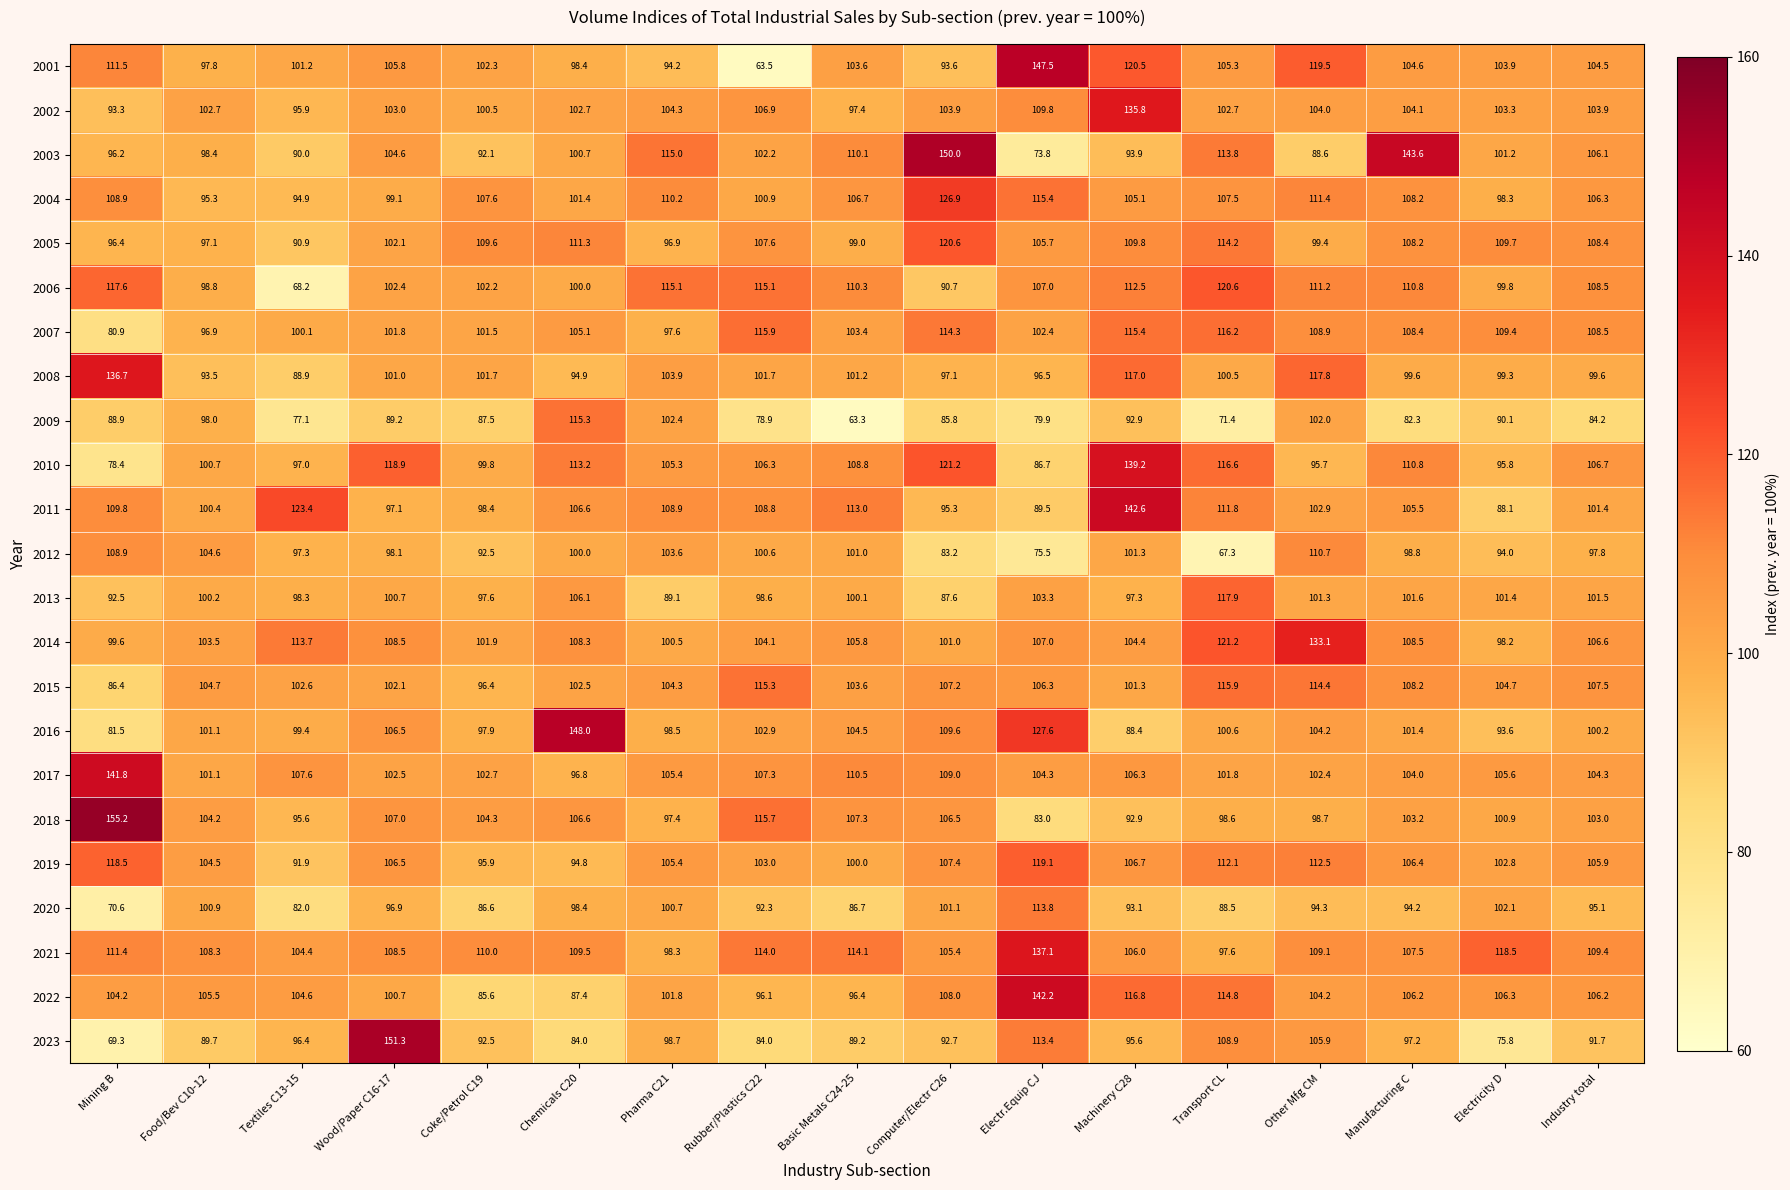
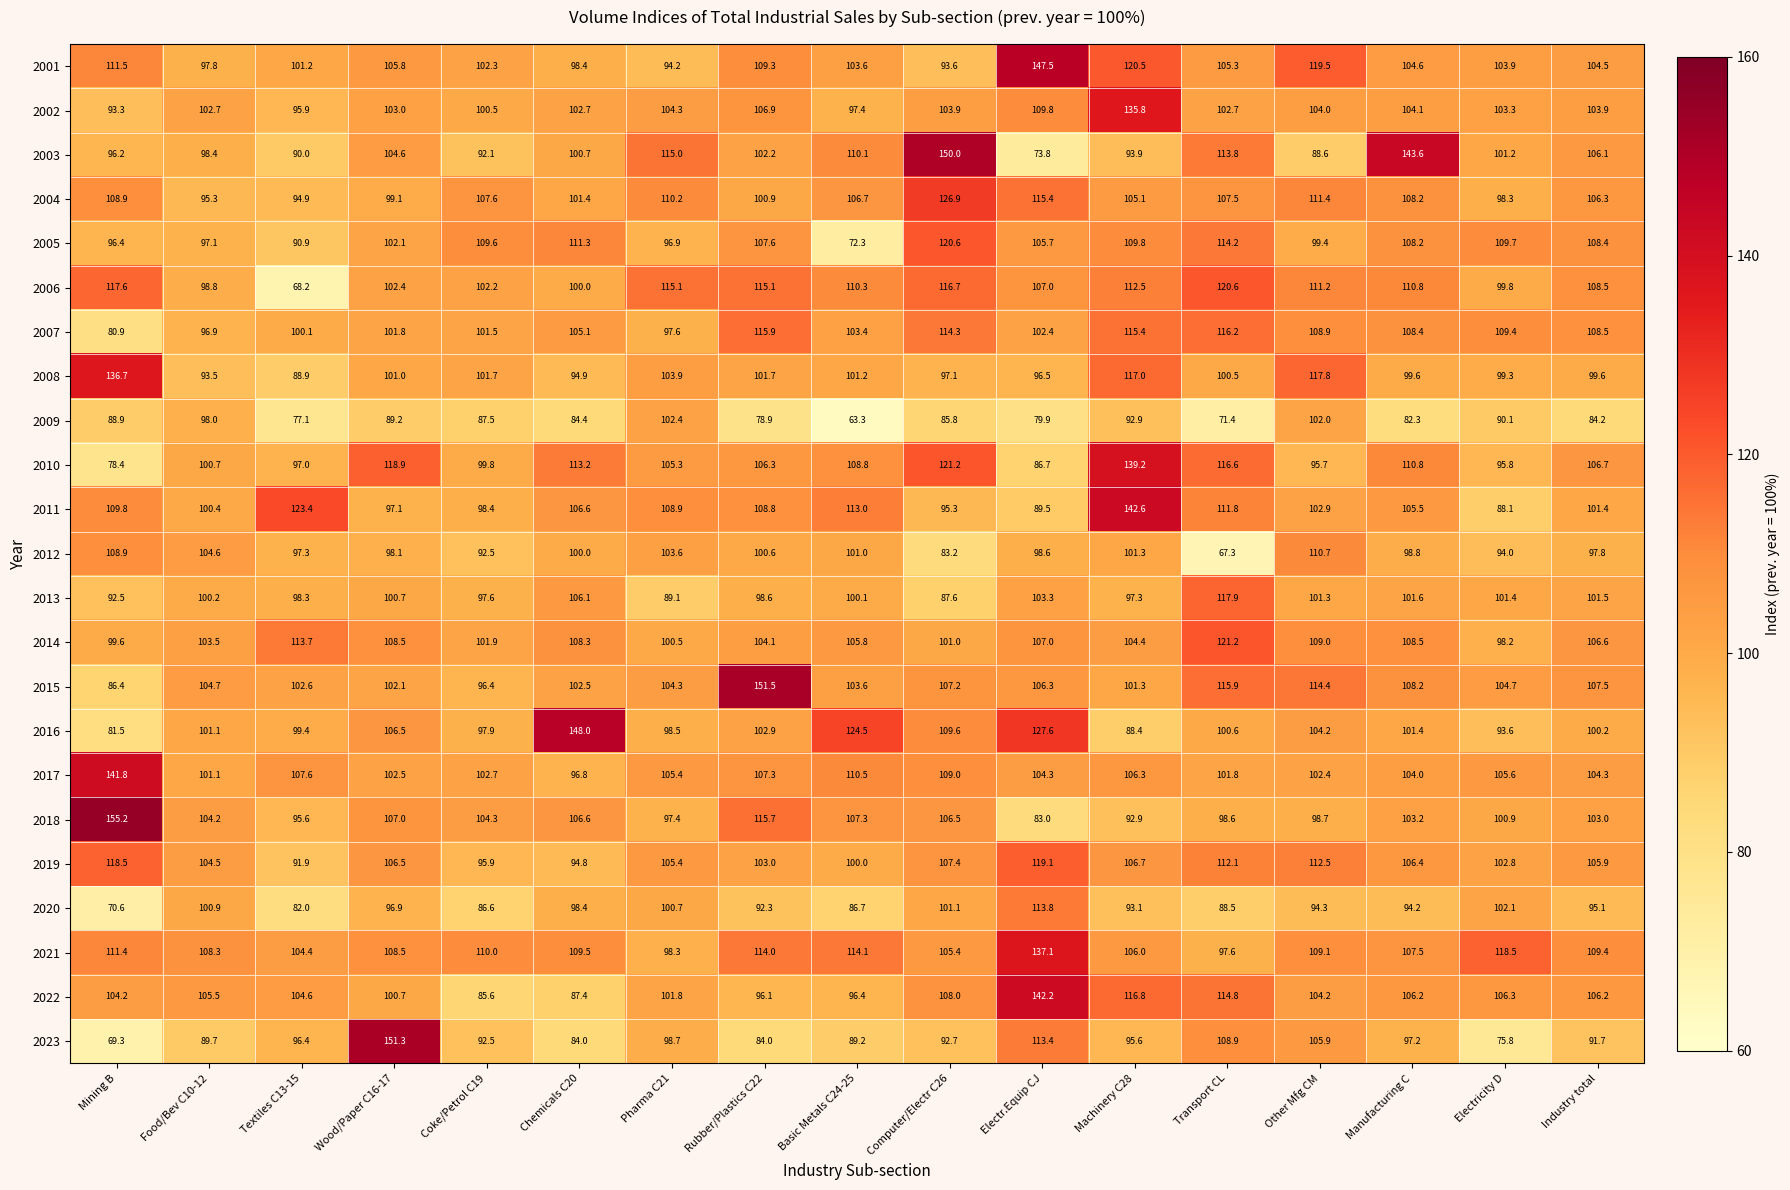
  {
    "2001": {
      "Mining B": 111.5,
      "Food/Bev C10-12": 97.8,
      "Textiles C13-15": 101.2,
      "Wood/Paper C16-17": 105.8,
      "Coke/Petrol C19": 102.3,
      "Chemicals C20": 98.4,
      "Pharma C21": 94.2,
-     "Rubber/Plastics C22": 63.5,
+     "Rubber/Plastics C22": 109.3,
      "Basic Metals C24-25": 103.6,
      "Computer/Electr C26": 93.6,
      "Electr.Equip CJ": 147.5,
      "Machinery C28": 120.5,
      "Transport CL": 105.3,
      "Other Mfg CM": 119.5,
      "Manufacturing C": 104.6,
      "Electricity D": 103.9,
      "Industry total": 104.5
    },
    "2005": {
      "Mining B": 96.4,
      "Food/Bev C10-12": 97.1,
      "Textiles C13-15": 90.9,
      "Wood/Paper C16-17": 102.1,
      "Coke/Petrol C19": 109.6,
      "Chemicals C20": 111.3,
      "Pharma C21": 96.9,
      "Rubber/Plastics C22": 107.6,
-     "Basic Metals C24-25": 99.0,
+     "Basic Metals C24-25": 72.3,
      "Computer/Electr C26": 120.6,
      "Electr.Equip CJ": 105.7,
      "Machinery C28": 109.8,
      "Transport CL": 114.2,
      "Other Mfg CM": 99.4,
      "Manufacturing C": 108.2,
      "Electricity D": 109.7,
      "Industry total": 108.4
    },
    "2006": {
      "Mining B": 117.6,
      "Food/Bev C10-12": 98.8,
      "Textiles C13-15": 68.2,
      "Wood/Paper C16-17": 102.4,
      "Coke/Petrol C19": 102.2,
      "Chemicals C20": 100.0,
      "Pharma C21": 115.1,
      "Rubber/Plastics C22": 115.1,
      "Basic Metals C24-25": 110.3,
-     "Computer/Electr C26": 90.7,
+     "Computer/Electr C26": 116.7,
      "Electr.Equip CJ": 107.0,
      "Machinery C28": 112.5,
      "Transport CL": 120.6,
      "Other Mfg CM": 111.2,
      "Manufacturing C": 110.8,
      "Electricity D": 99.8,
      "Industry total": 108.5
    },
    "2009": {
      "Mining B": 88.9,
      "Food/Bev C10-12": 98.0,
      "Textiles C13-15": 77.1,
      "Wood/Paper C16-17": 89.2,
      "Coke/Petrol C19": 87.5,
-     "Chemicals C20": 115.3,
+     "Chemicals C20": 84.4,
      "Pharma C21": 102.4,
      "Rubber/Plastics C22": 78.9,
      "Basic Metals C24-25": 63.3,
      "Computer/Electr C26": 85.8,
      "Electr.Equip CJ": 79.9,
      "Machinery C28": 92.9,
      "Transport CL": 71.4,
      "Other Mfg CM": 102.0,
      "Manufacturing C": 82.3,
      "Electricity D": 90.1,
      "Industry total": 84.2
    },
    "2012": {
      "Mining B": 108.9,
      "Food/Bev C10-12": 104.6,
      "Textiles C13-15": 97.3,
      "Wood/Paper C16-17": 98.1,
      "Coke/Petrol C19": 92.5,
      "Chemicals C20": 100.0,
      "Pharma C21": 103.6,
      "Rubber/Plastics C22": 100.6,
      "Basic Metals C24-25": 101.0,
      "Computer/Electr C26": 83.2,
-     "Electr.Equip CJ": 75.5,
+     "Electr.Equip CJ": 98.6,
      "Machinery C28": 101.3,
      "Transport CL": 67.3,
      "Other Mfg CM": 110.7,
      "Manufacturing C": 98.8,
      "Electricity D": 94.0,
      "Industry total": 97.8
    },
    "2014": {
      "Mining B": 99.6,
      "Food/Bev C10-12": 103.5,
      "Textiles C13-15": 113.7,
      "Wood/Paper C16-17": 108.5,
      "Coke/Petrol C19": 101.9,
      "Chemicals C20": 108.3,
      "Pharma C21": 100.5,
      "Rubber/Plastics C22": 104.1,
      "Basic Metals C24-25": 105.8,
      "Computer/Electr C26": 101.0,
      "Electr.Equip CJ": 107.0,
      "Machinery C28": 104.4,
      "Transport CL": 121.2,
-     "Other Mfg CM": 133.1,
+     "Other Mfg CM": 109.0,
      "Manufacturing C": 108.5,
      "Electricity D": 98.2,
      "Industry total": 106.6
    },
    "2015": {
      "Mining B": 86.4,
      "Food/Bev C10-12": 104.7,
      "Textiles C13-15": 102.6,
      "Wood/Paper C16-17": 102.1,
      "Coke/Petrol C19": 96.4,
      "Chemicals C20": 102.5,
      "Pharma C21": 104.3,
-     "Rubber/Plastics C22": 115.3,
+     "Rubber/Plastics C22": 151.5,
      "Basic Metals C24-25": 103.6,
      "Computer/Electr C26": 107.2,
      "Electr.Equip CJ": 106.3,
      "Machinery C28": 101.3,
      "Transport CL": 115.9,
      "Other Mfg CM": 114.4,
      "Manufacturing C": 108.2,
      "Electricity D": 104.7,
      "Industry total": 107.5
    },
    "2016": {
      "Mining B": 81.5,
      "Food/Bev C10-12": 101.1,
      "Textiles C13-15": 99.4,
      "Wood/Paper C16-17": 106.5,
      "Coke/Petrol C19": 97.9,
      "Chemicals C20": 148.0,
      "Pharma C21": 98.5,
      "Rubber/Plastics C22": 102.9,
-     "Basic Metals C24-25": 104.5,
+     "Basic Metals C24-25": 124.5,
      "Computer/Electr C26": 109.6,
      "Electr.Equip CJ": 127.6,
      "Machinery C28": 88.4,
      "Transport CL": 100.6,
      "Other Mfg CM": 104.2,
      "Manufacturing C": 101.4,
      "Electricity D": 93.6,
      "Industry total": 100.2
    }
  }
